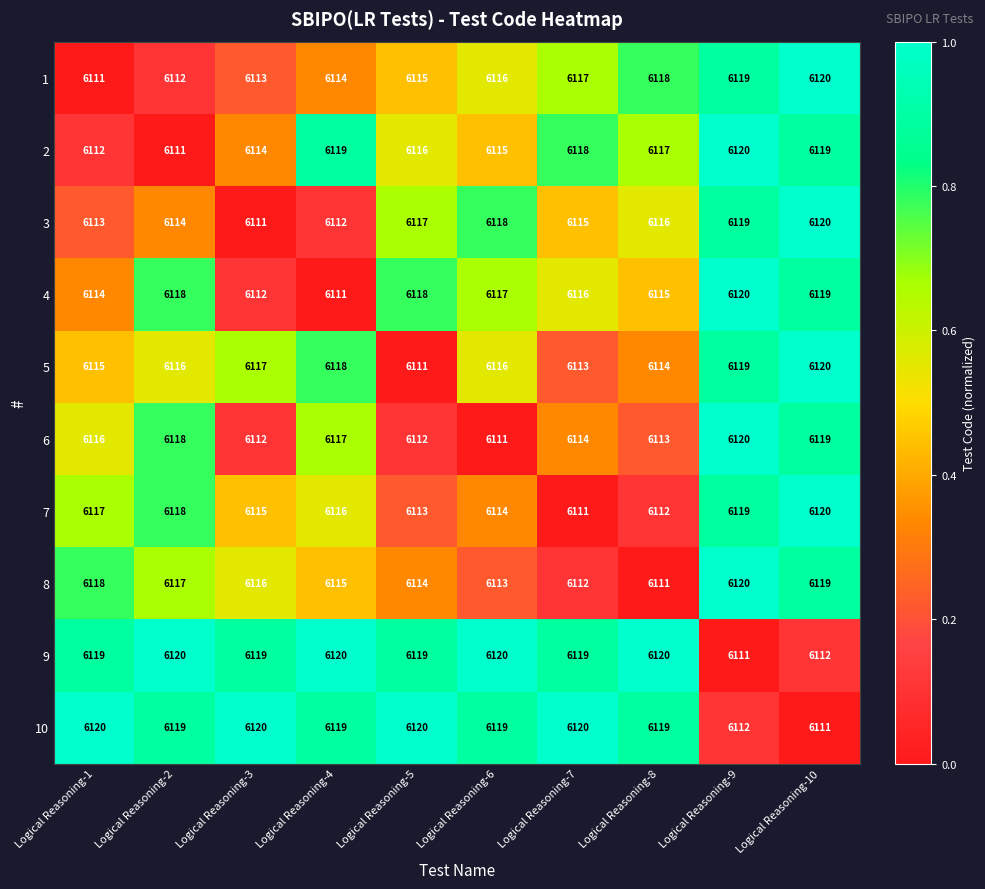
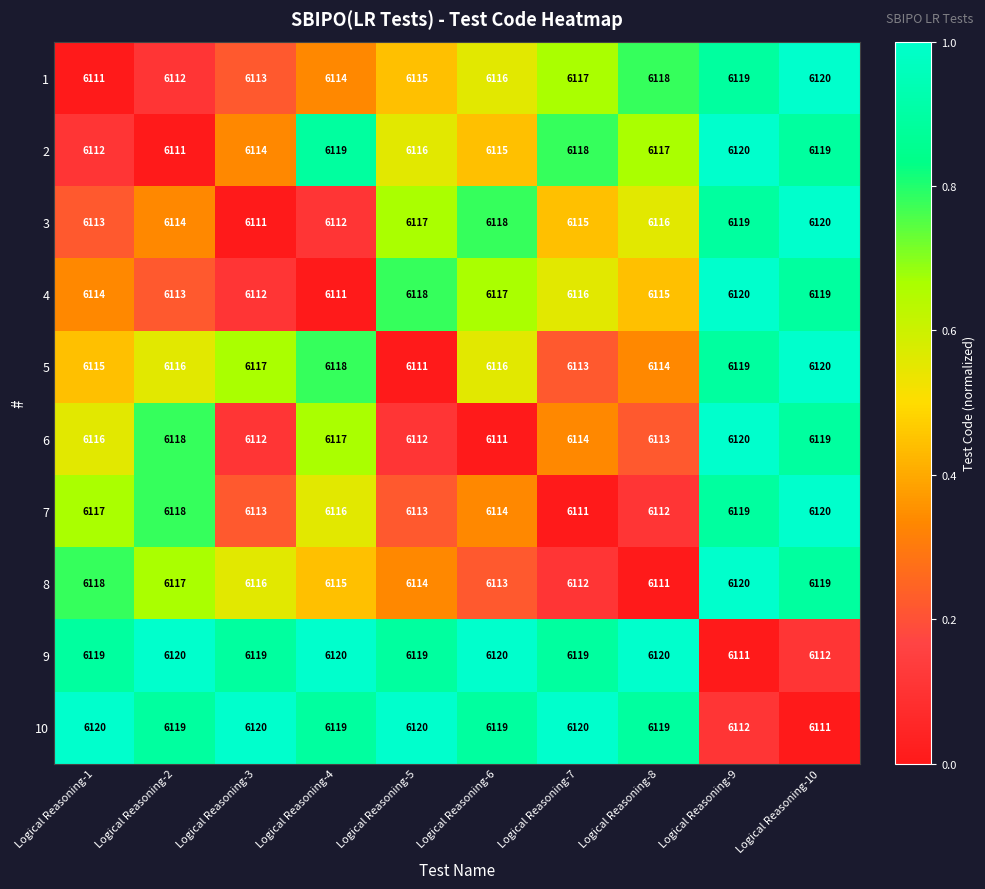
  {
    "1": {
      "Logical Reasoning-1": 6111,
      "Logical Reasoning-2": 6112,
      "Logical Reasoning-3": 6113,
      "Logical Reasoning-4": 6114,
      "Logical Reasoning-5": 6115,
      "Logical Reasoning-6": 6116,
      "Logical Reasoning-7": 6117,
      "Logical Reasoning-8": 6118,
      "Logical Reasoning-9": 6119,
      "Logical Reasoning-10": 6120
    },
    "2": {
      "Logical Reasoning-1": 6112,
      "Logical Reasoning-2": 6111,
      "Logical Reasoning-3": 6114,
      "Logical Reasoning-4": 6119,
      "Logical Reasoning-5": 6116,
      "Logical Reasoning-6": 6115,
      "Logical Reasoning-7": 6118,
      "Logical Reasoning-8": 6117,
      "Logical Reasoning-9": 6120,
      "Logical Reasoning-10": 6119
    },
    "3": {
      "Logical Reasoning-1": 6113,
      "Logical Reasoning-2": 6114,
      "Logical Reasoning-3": 6111,
      "Logical Reasoning-4": 6112,
      "Logical Reasoning-5": 6117,
      "Logical Reasoning-6": 6118,
      "Logical Reasoning-7": 6115,
      "Logical Reasoning-8": 6116,
      "Logical Reasoning-9": 6119,
      "Logical Reasoning-10": 6120
    },
    "4": {
      "Logical Reasoning-1": 6114,
-     "Logical Reasoning-2": 6118,
+     "Logical Reasoning-2": 6113,
      "Logical Reasoning-3": 6112,
      "Logical Reasoning-4": 6111,
      "Logical Reasoning-5": 6118,
      "Logical Reasoning-6": 6117,
      "Logical Reasoning-7": 6116,
      "Logical Reasoning-8": 6115,
      "Logical Reasoning-9": 6120,
      "Logical Reasoning-10": 6119
    },
    "5": {
      "Logical Reasoning-1": 6115,
      "Logical Reasoning-2": 6116,
      "Logical Reasoning-3": 6117,
      "Logical Reasoning-4": 6118,
      "Logical Reasoning-5": 6111,
      "Logical Reasoning-6": 6116,
      "Logical Reasoning-7": 6113,
      "Logical Reasoning-8": 6114,
      "Logical Reasoning-9": 6119,
      "Logical Reasoning-10": 6120
    },
    "6": {
      "Logical Reasoning-1": 6116,
      "Logical Reasoning-2": 6118,
      "Logical Reasoning-3": 6112,
      "Logical Reasoning-4": 6117,
      "Logical Reasoning-5": 6112,
      "Logical Reasoning-6": 6111,
      "Logical Reasoning-7": 6114,
      "Logical Reasoning-8": 6113,
      "Logical Reasoning-9": 6120,
      "Logical Reasoning-10": 6119
    },
    "7": {
      "Logical Reasoning-1": 6117,
      "Logical Reasoning-2": 6118,
-     "Logical Reasoning-3": 6115,
+     "Logical Reasoning-3": 6113,
      "Logical Reasoning-4": 6116,
      "Logical Reasoning-5": 6113,
      "Logical Reasoning-6": 6114,
      "Logical Reasoning-7": 6111,
      "Logical Reasoning-8": 6112,
      "Logical Reasoning-9": 6119,
      "Logical Reasoning-10": 6120
    },
    "8": {
      "Logical Reasoning-1": 6118,
      "Logical Reasoning-2": 6117,
      "Logical Reasoning-3": 6116,
      "Logical Reasoning-4": 6115,
      "Logical Reasoning-5": 6114,
      "Logical Reasoning-6": 6113,
      "Logical Reasoning-7": 6112,
      "Logical Reasoning-8": 6111,
      "Logical Reasoning-9": 6120,
      "Logical Reasoning-10": 6119
    },
    "9": {
      "Logical Reasoning-1": 6119,
      "Logical Reasoning-2": 6120,
      "Logical Reasoning-3": 6119,
      "Logical Reasoning-4": 6120,
      "Logical Reasoning-5": 6119,
      "Logical Reasoning-6": 6120,
      "Logical Reasoning-7": 6119,
      "Logical Reasoning-8": 6120,
      "Logical Reasoning-9": 6111,
      "Logical Reasoning-10": 6112
    },
    "10": {
      "Logical Reasoning-1": 6120,
      "Logical Reasoning-2": 6119,
      "Logical Reasoning-3": 6120,
      "Logical Reasoning-4": 6119,
      "Logical Reasoning-5": 6120,
      "Logical Reasoning-6": 6119,
      "Logical Reasoning-7": 6120,
      "Logical Reasoning-8": 6119,
      "Logical Reasoning-9": 6112,
      "Logical Reasoning-10": 6111
    }
  }
